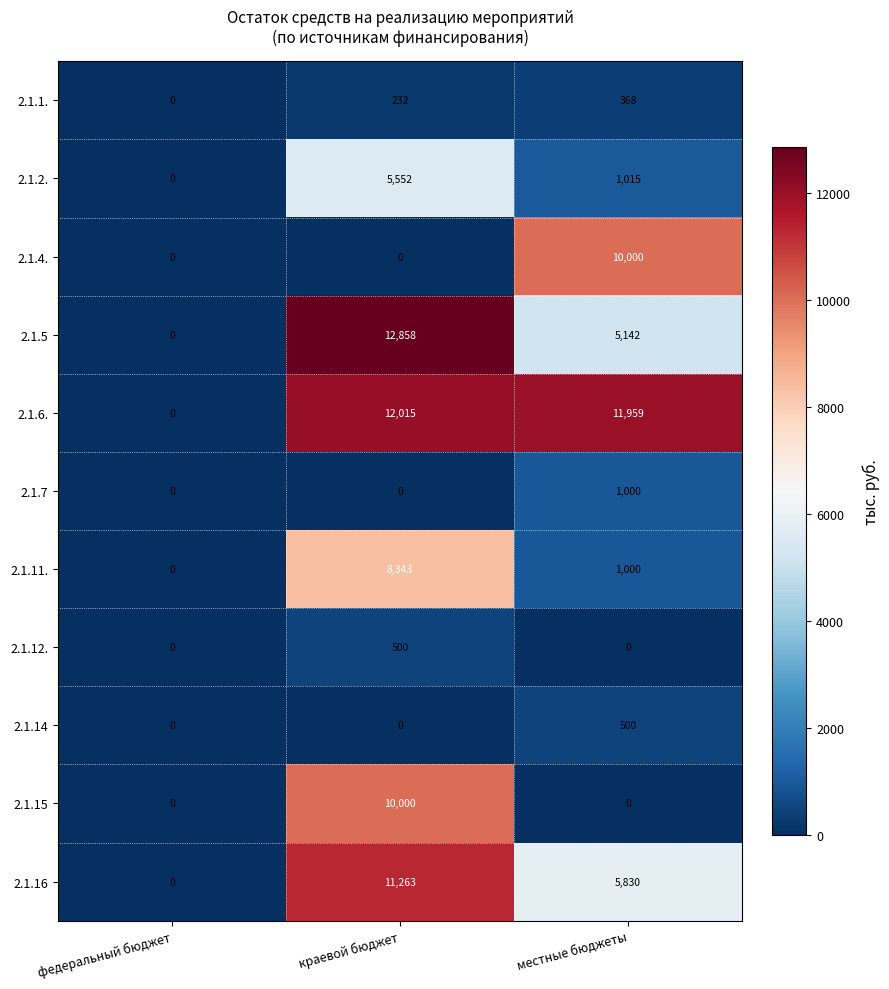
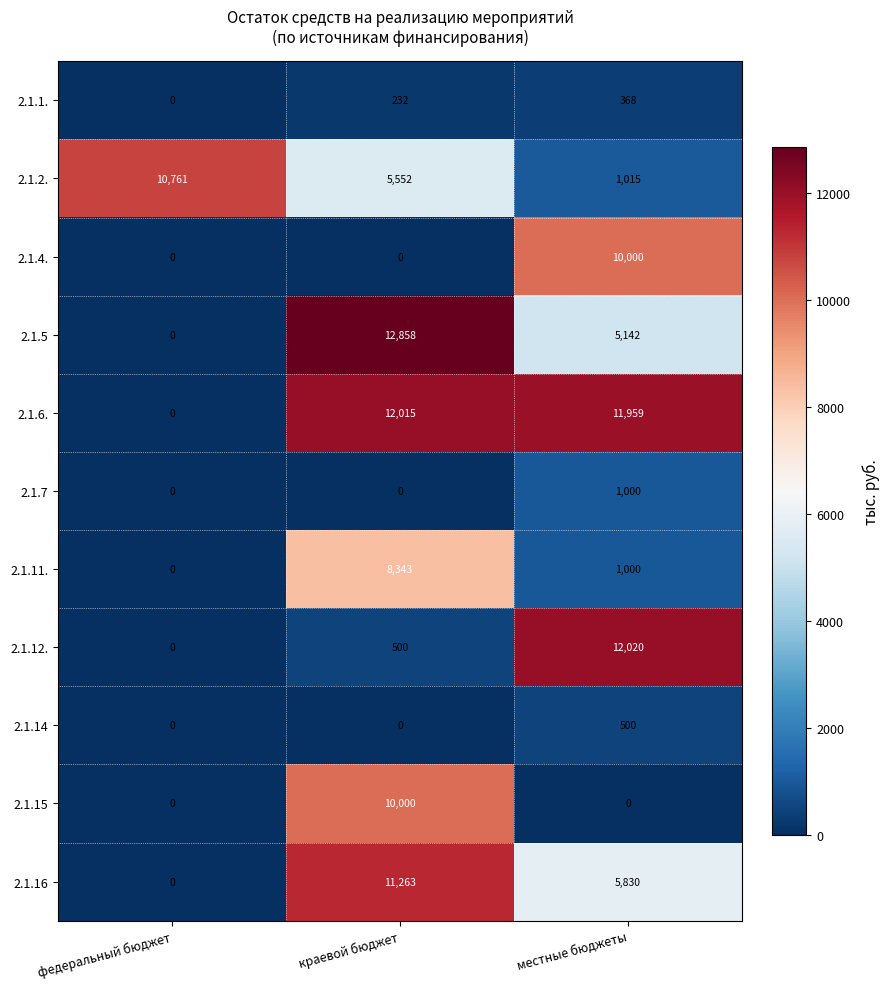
  {
    "2.1.1.": {
      "федеральный бюджет": "0",
      "краевой бюджет": "232",
      "местные бюджеты": "368"
    },
    "2.1.2.": {
-     "федеральный бюджет": "0",
+     "федеральный бюджет": "10,761",
      "краевой бюджет": "5,552",
      "местные бюджеты": "1,015"
    },
    "2.1.4.": {
      "федеральный бюджет": "0",
      "краевой бюджет": "0",
      "местные бюджеты": "10,000"
    },
    "2.1.5": {
      "федеральный бюджет": "0",
      "краевой бюджет": "12,858",
      "местные бюджеты": "5,142"
    },
    "2.1.6.": {
      "федеральный бюджет": "0",
      "краевой бюджет": "12,015",
      "местные бюджеты": "11,959"
    },
    "2.1.7": {
      "федеральный бюджет": "0",
      "краевой бюджет": "0",
      "местные бюджеты": "1,000"
    },
    "2.1.11.": {
      "федеральный бюджет": "0",
      "краевой бюджет": "8,343",
      "местные бюджеты": "1,000"
    },
    "2.1.12.": {
      "федеральный бюджет": "0",
      "краевой бюджет": "500",
-     "местные бюджеты": "0"
+     "местные бюджеты": "12,020"
    },
    "2.1.14": {
      "федеральный бюджет": "0",
      "краевой бюджет": "0",
      "местные бюджеты": "500"
    },
    "2.1.15": {
      "федеральный бюджет": "0",
      "краевой бюджет": "10,000",
      "местные бюджеты": "0"
    },
    "2.1.16": {
      "федеральный бюджет": "0",
      "краевой бюджет": "11,263",
      "местные бюджеты": "5,830"
    }
  }
